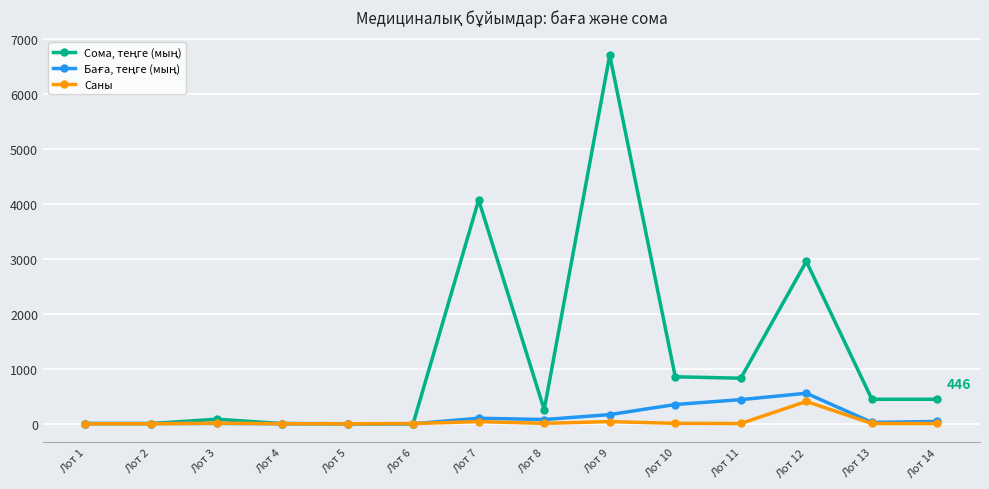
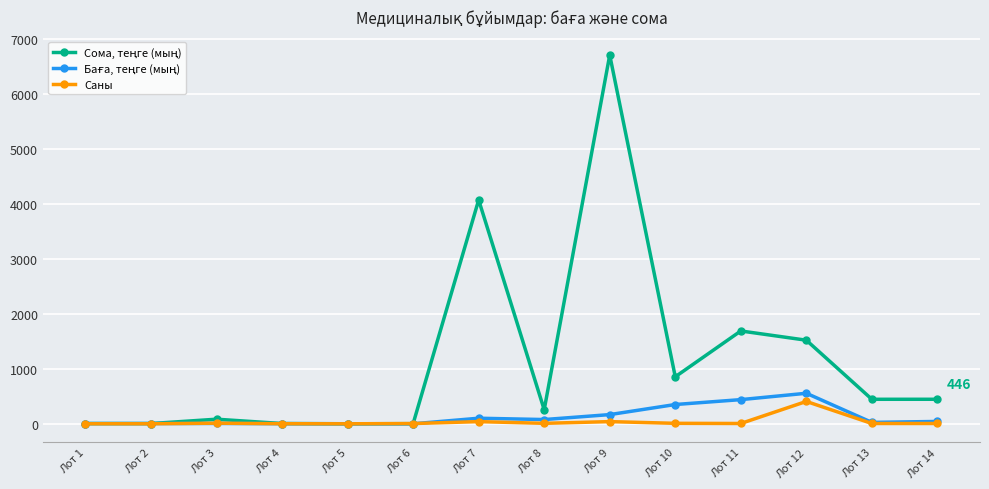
  {
    "Сома, теңге (мың)": {
      "Лот 3": 100,
      "Лот 7": 4100,
      "Лот 8": 300,
      "Лот 9": 6700,
      "Лот 10": 900,
-     "Лот 11": 800,
-     "Лот 12": 3000,
+     "Лот 11": 1700,
+     "Лот 12": 1500,
      "Лот 13": 400
    },
    "Баға, теңге (мың)": {
      "Лот 7": 100,
      "Лот 8": 100,
      "Лот 9": 200,
      "Лот 10": 400,
      "Лот 11": 400,
      "Лот 12": 600
    },
    "Саны": {
      "Лот 7": 0,
      "Лот 8": 0,
      "Лот 9": 0,
      "Лот 10": 0,
      "Лот 11": 0,
      "Лот 12": 400
    }
  }
